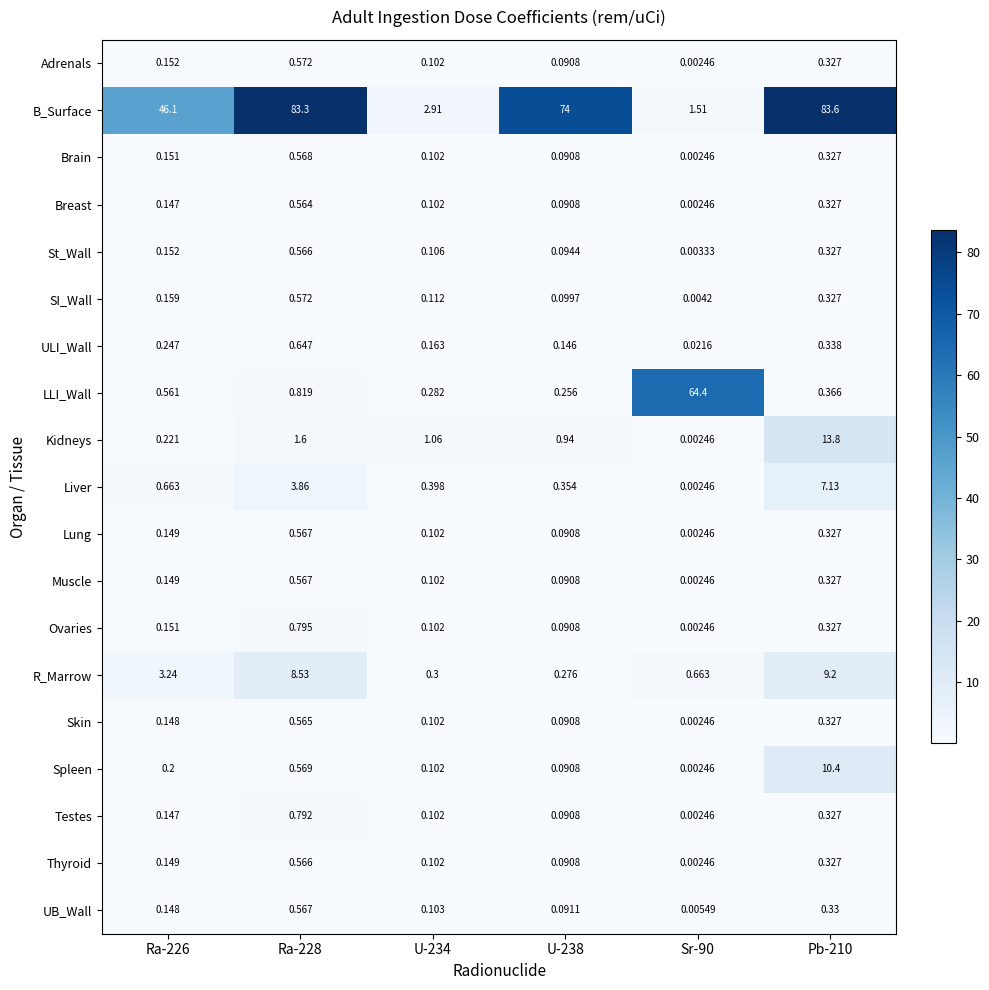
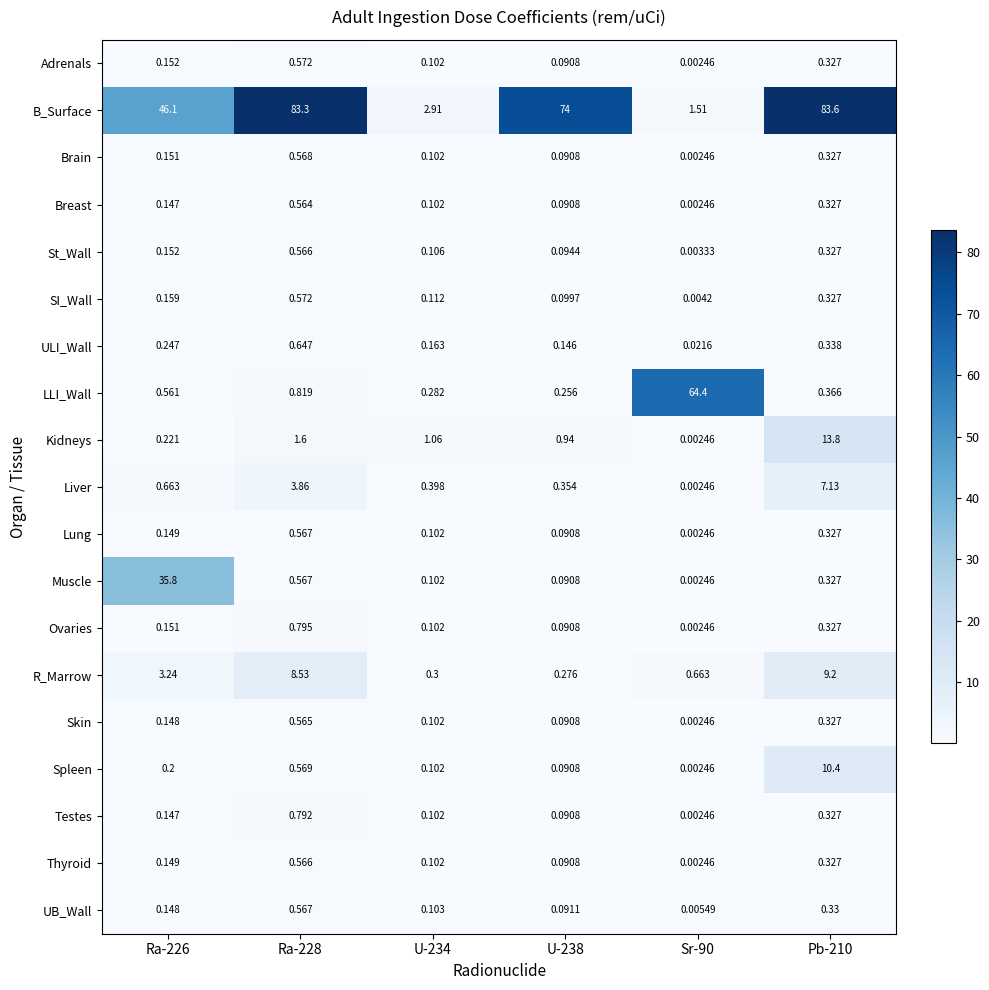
  {
    "Adrenals": {
      "Ra-226": 0.152,
      "Ra-228": 0.572,
      "U-234": 0.102,
      "U-238": 0.0908,
      "Sr-90": 0.00246,
      "Pb-210": 0.327
    },
    "B_Surface": {
      "Ra-226": 46.1,
      "Ra-228": 83.3,
      "U-234": 2.91,
      "U-238": 74,
      "Sr-90": 1.51,
      "Pb-210": 83.6
    },
    "Brain": {
      "Ra-226": 0.151,
      "Ra-228": 0.568,
      "U-234": 0.102,
      "U-238": 0.0908,
      "Sr-90": 0.00246,
      "Pb-210": 0.327
    },
    "Breast": {
      "Ra-226": 0.147,
      "Ra-228": 0.564,
      "U-234": 0.102,
      "U-238": 0.0908,
      "Sr-90": 0.00246,
      "Pb-210": 0.327
    },
    "St_Wall": {
      "Ra-226": 0.152,
      "Ra-228": 0.566,
      "U-234": 0.106,
      "U-238": 0.0944,
      "Sr-90": 0.00333,
      "Pb-210": 0.327
    },
    "SI_Wall": {
      "Ra-226": 0.159,
      "Ra-228": 0.572,
      "U-234": 0.112,
      "U-238": 0.0997,
      "Sr-90": 0.0042,
      "Pb-210": 0.327
    },
    "ULI_Wall": {
      "Ra-226": 0.247,
      "Ra-228": 0.647,
      "U-234": 0.163,
      "U-238": 0.146,
      "Sr-90": 0.0216,
      "Pb-210": 0.338
    },
    "LLI_Wall": {
      "Ra-226": 0.561,
      "Ra-228": 0.819,
      "U-234": 0.282,
      "U-238": 0.256,
      "Sr-90": 64.4,
      "Pb-210": 0.366
    },
    "Kidneys": {
      "Ra-226": 0.221,
      "Ra-228": 1.6,
      "U-234": 1.06,
      "U-238": 0.94,
      "Sr-90": 0.00246,
      "Pb-210": 13.8
    },
    "Liver": {
      "Ra-226": 0.663,
      "Ra-228": 3.86,
      "U-234": 0.398,
      "U-238": 0.354,
      "Sr-90": 0.00246,
      "Pb-210": 7.13
    },
    "Lung": {
      "Ra-226": 0.149,
      "Ra-228": 0.567,
      "U-234": 0.102,
      "U-238": 0.0908,
      "Sr-90": 0.00246,
      "Pb-210": 0.327
    },
    "Muscle": {
-     "Ra-226": 0.149,
+     "Ra-226": 35.8,
      "Ra-228": 0.567,
      "U-234": 0.102,
      "U-238": 0.0908,
      "Sr-90": 0.00246,
      "Pb-210": 0.327
    },
    "Ovaries": {
      "Ra-226": 0.151,
      "Ra-228": 0.795,
      "U-234": 0.102,
      "U-238": 0.0908,
      "Sr-90": 0.00246,
      "Pb-210": 0.327
    },
    "R_Marrow": {
      "Ra-226": 3.24,
      "Ra-228": 8.53,
      "U-234": 0.3,
      "U-238": 0.276,
      "Sr-90": 0.663,
      "Pb-210": 9.2
    },
    "Skin": {
      "Ra-226": 0.148,
      "Ra-228": 0.565,
      "U-234": 0.102,
      "U-238": 0.0908,
      "Sr-90": 0.00246,
      "Pb-210": 0.327
    },
    "Spleen": {
      "Ra-226": 0.2,
      "Ra-228": 0.569,
      "U-234": 0.102,
      "U-238": 0.0908,
      "Sr-90": 0.00246,
      "Pb-210": 10.4
    },
    "Testes": {
      "Ra-226": 0.147,
      "Ra-228": 0.792,
      "U-234": 0.102,
      "U-238": 0.0908,
      "Sr-90": 0.00246,
      "Pb-210": 0.327
    },
    "Thyroid": {
      "Ra-226": 0.149,
      "Ra-228": 0.566,
      "U-234": 0.102,
      "U-238": 0.0908,
      "Sr-90": 0.00246,
      "Pb-210": 0.327
    },
    "UB_Wall": {
      "Ra-226": 0.148,
      "Ra-228": 0.567,
      "U-234": 0.103,
      "U-238": 0.0911,
      "Sr-90": 0.00549,
      "Pb-210": 0.33
    }
  }
